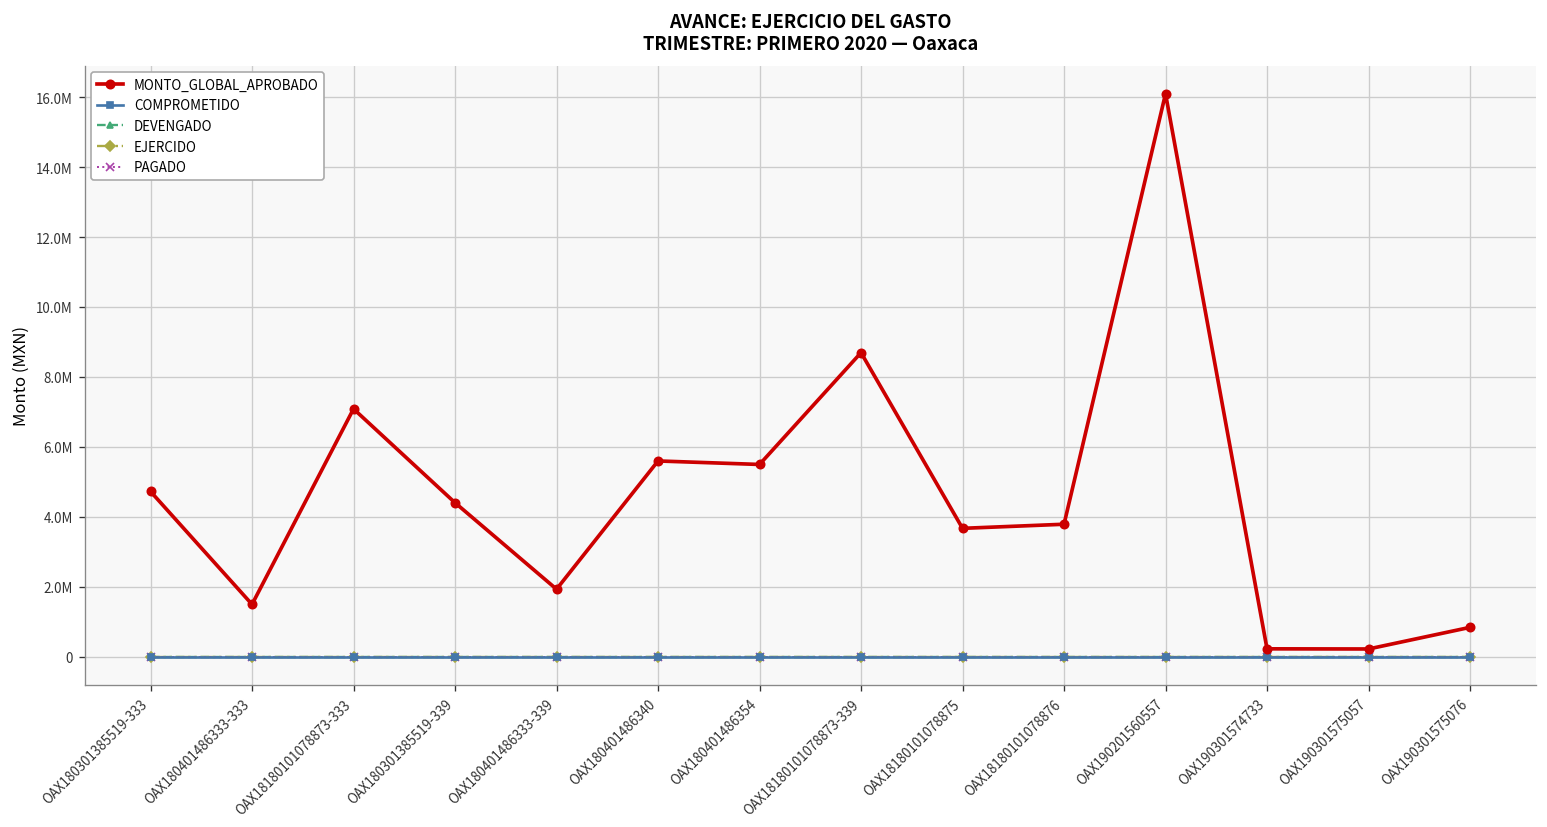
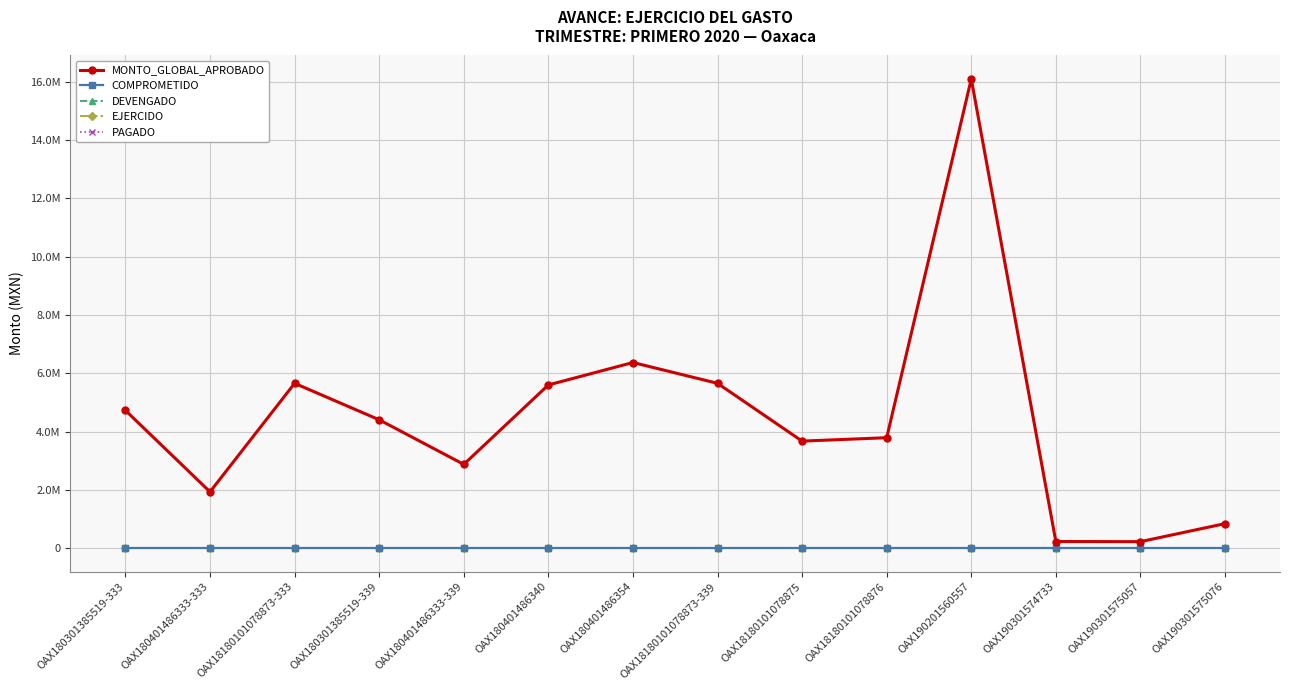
  {
    "MONTO_GLOBAL_APROBADO": {
      "OAX180301385519-333": 4700000,
-     "OAX180401486333-333": 1500000,
-     "OAX18180101078873-333": 7100000,
+     "OAX180401486333-333": 1900000,
+     "OAX18180101078873-333": 5700000,
      "OAX180301385519-339": 4400000,
-     "OAX180401486333-339": 1900000,
+     "OAX180401486333-339": 2900000,
      "OAX180401486340": 5600000,
-     "OAX180401486354": 5500000,
-     "OAX18180101078873-339": 8700000,
+     "OAX180401486354": 6400000,
+     "OAX18180101078873-339": 5700000,
      "OAX18180101078875": 3700000,
      "OAX18180101078876": 3800000,
      "OAX190201560557": 16100000,
      "OAX190301574733": 200000,
      "OAX190301575057": 200000,
      "OAX190301575076": 800000
    },
    "PAGADO": {
      "OAX180301385519-333": 0,
      "OAX180401486333-333": 0,
      "OAX18180101078873-333": 0,
      "OAX180301385519-339": 0,
      "OAX180401486333-339": 0,
      "OAX180401486340": 0,
      "OAX180401486354": 0,
      "OAX18180101078873-339": 0,
      "OAX18180101078875": 0,
      "OAX18180101078876": 0,
      "OAX190201560557": 0,
      "OAX190301574733": 0,
      "OAX190301575057": 0,
      "OAX190301575076": 0
    }
  }
